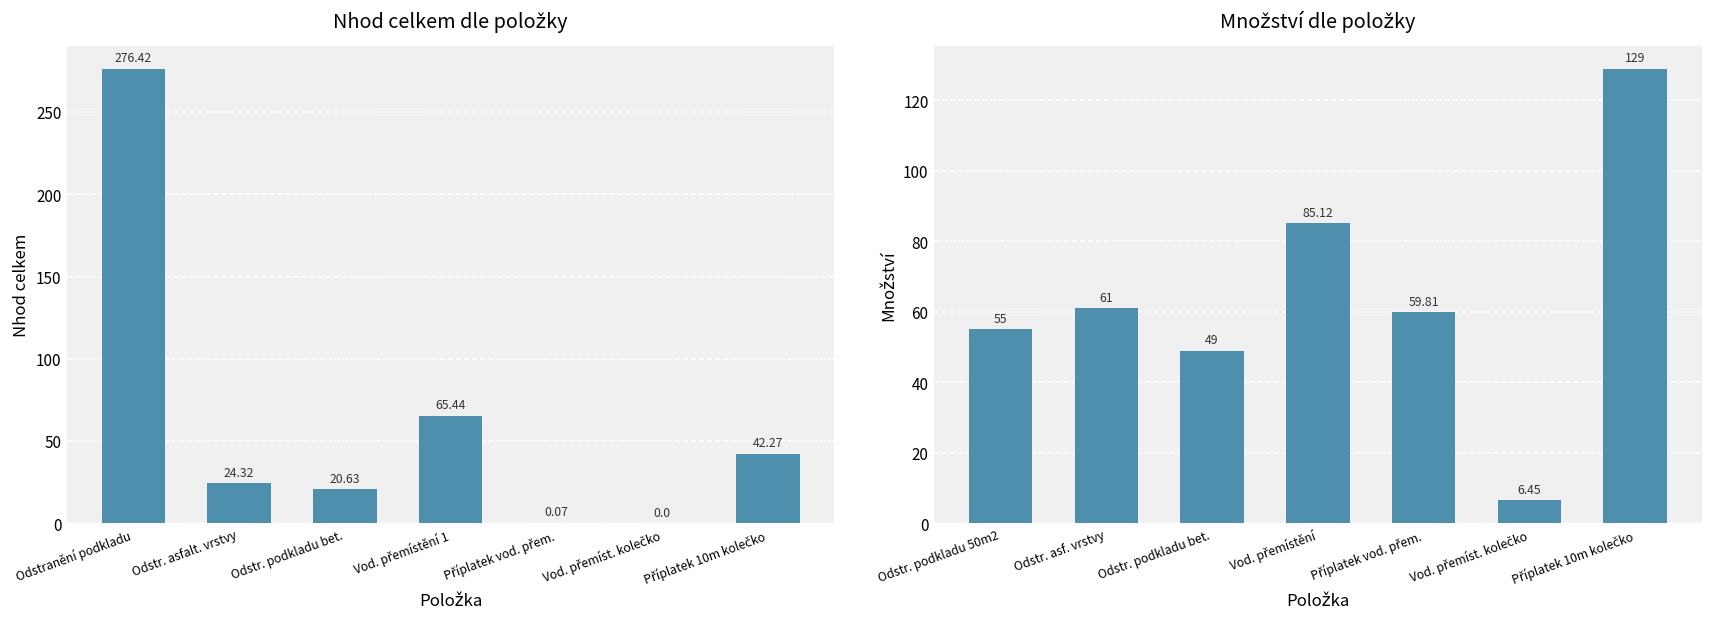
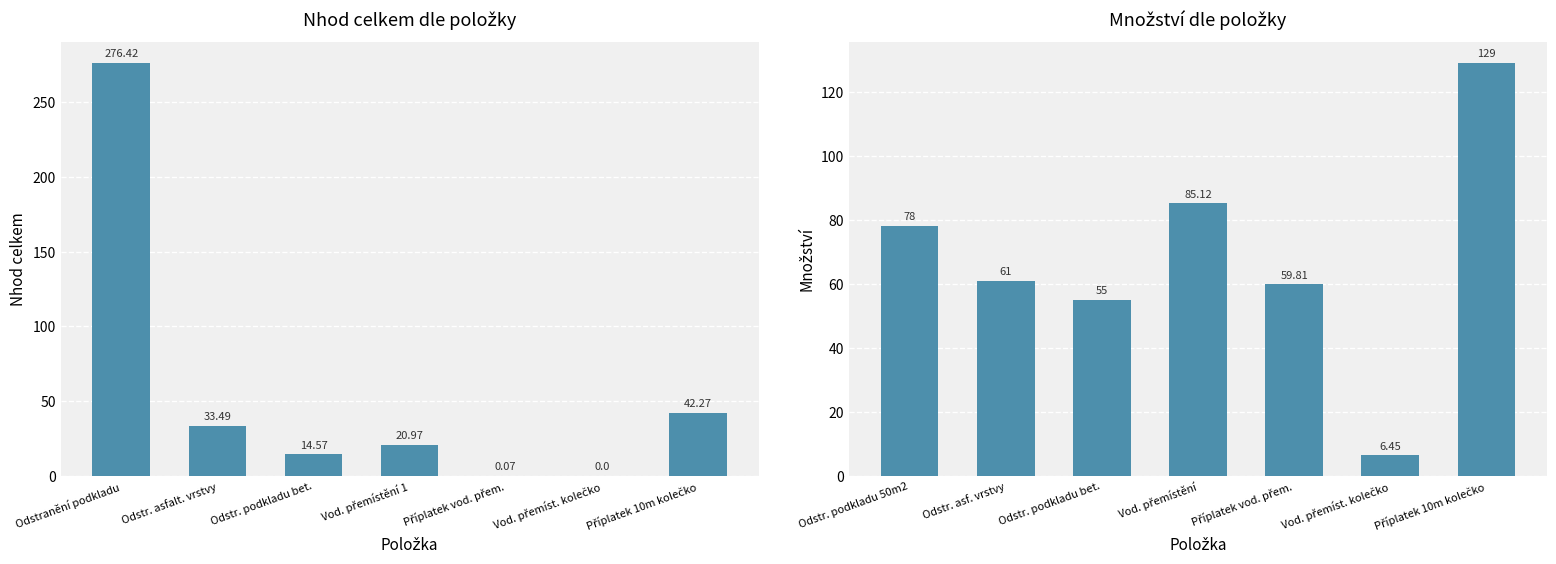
  {
    "Nhod celkem dle položky": {
      "Odstranění podkladu": 276.42,
-     "Odstr. asfalt. vrstvy": 24.32,
-     "Odstr. podkladu bet.": 20.63,
-     "Vod. přemístění 1": 65.44,
+     "Odstr. asfalt. vrstvy": 33.49,
+     "Odstr. podkladu bet.": 14.57,
+     "Vod. přemístění 1": 20.97,
      "Příplatek vod. přem.": 0.07,
      "Vod. přemíst. kolečko": 0.0,
      "Příplatek 10m kolečko": 42.27
    },
    "Množství dle položky": {
-     "Odstr. podkladu 50m2": 55,
+     "Odstr. podkladu 50m2": 78,
      "Odstr. asf. vrstvy": 61,
-     "Odstr. podkladu bet.": 49,
+     "Odstr. podkladu bet.": 55,
      "Vod. přemístění": 85.12,
      "Příplatek vod. přem.": 59.81,
      "Vod. přemíst. kolečko": 6.45,
      "Příplatek 10m kolečko": 129
    }
  }
